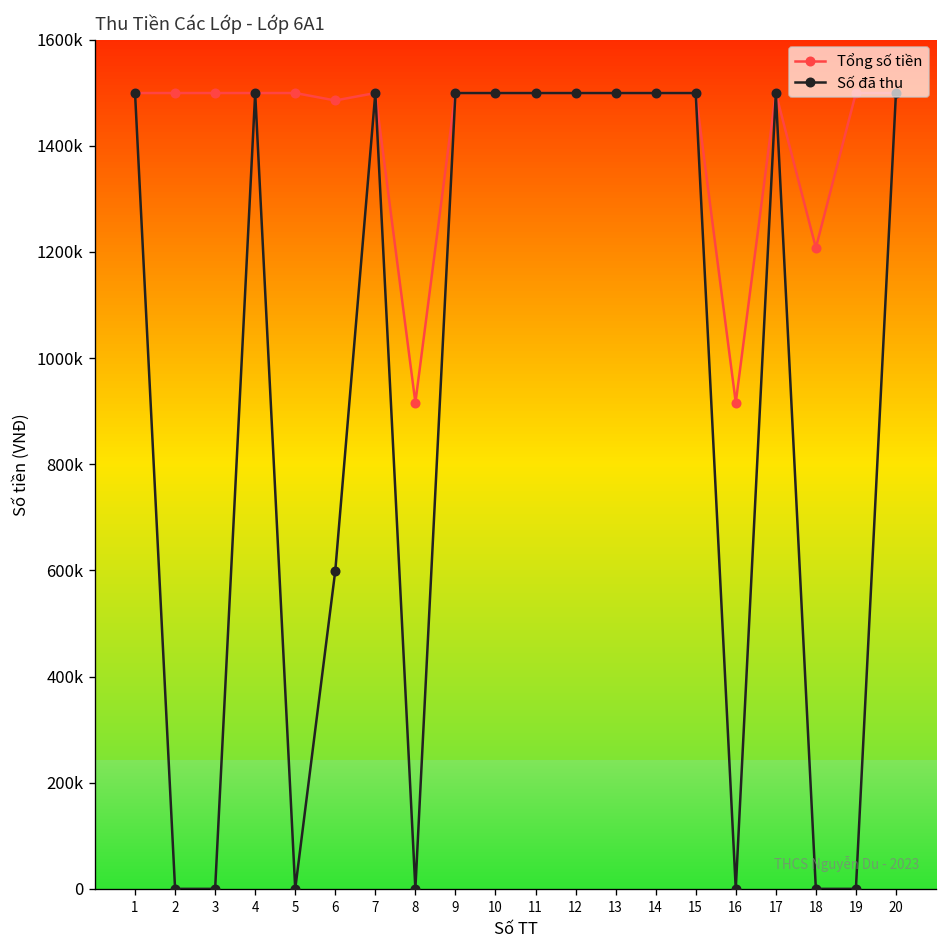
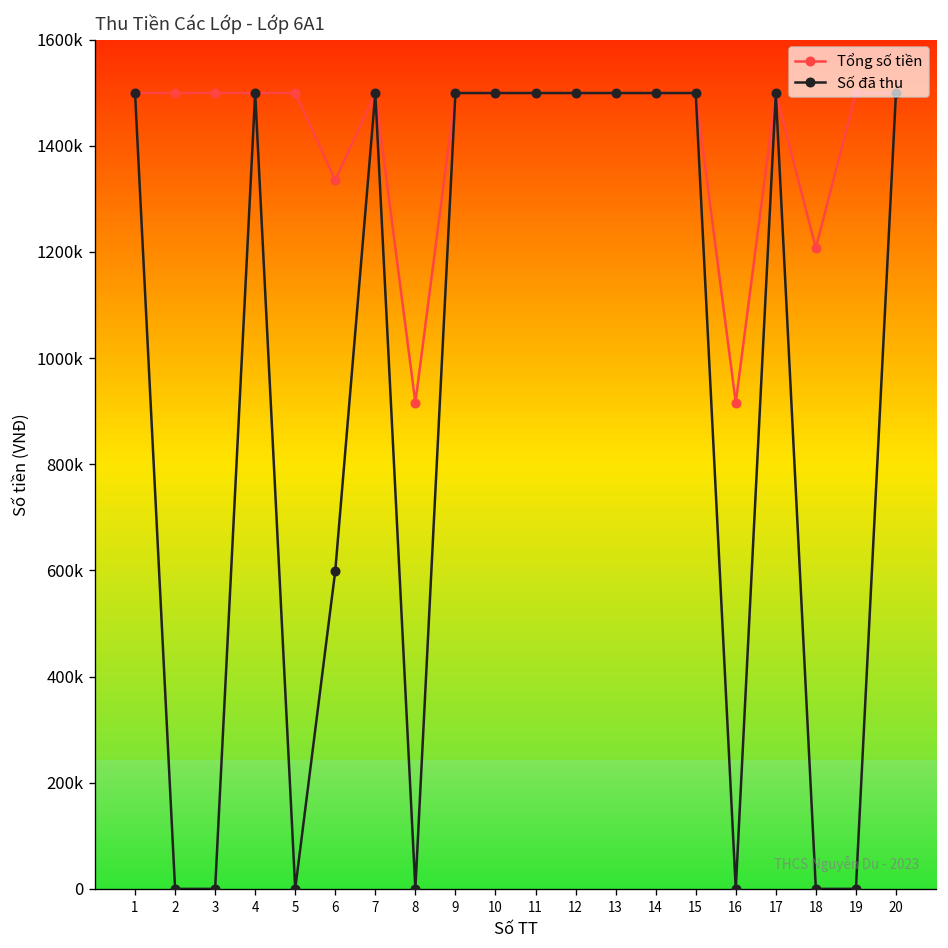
  {
    "Tổng số tiền": {
      "2": 1500000,
      "3": 1500000,
      "5": 1500000,
-     "6": 1490000,
+     "6": 1340000,
      "8": 920000,
      "16": 920000,
      "18": 1210000
    },
    "Số đã thu": {
      "2": 0,
      "3": 0,
      "5": 0,
      "6": 600000,
      "8": 0,
      "16": 0
    }
  }
